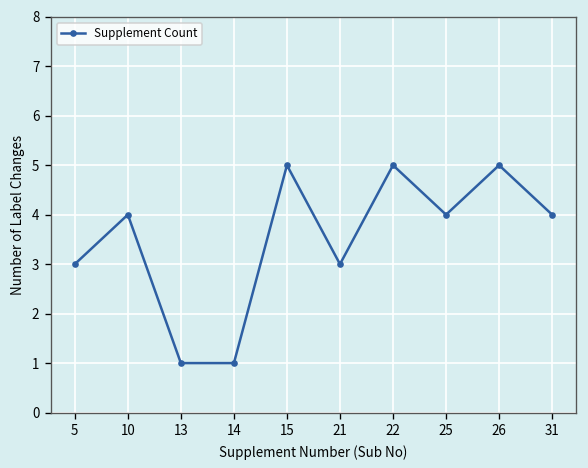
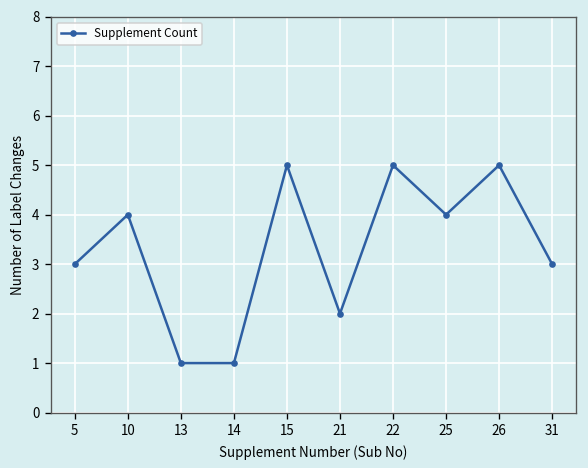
  {
    "5": 3,
    "10": 4,
    "13": 1,
    "14": 1,
    "15": 5,
-   "21": 3,
+   "21": 2,
    "22": 5,
    "25": 4,
    "26": 5,
-   "31": 4
+   "31": 3
  }
